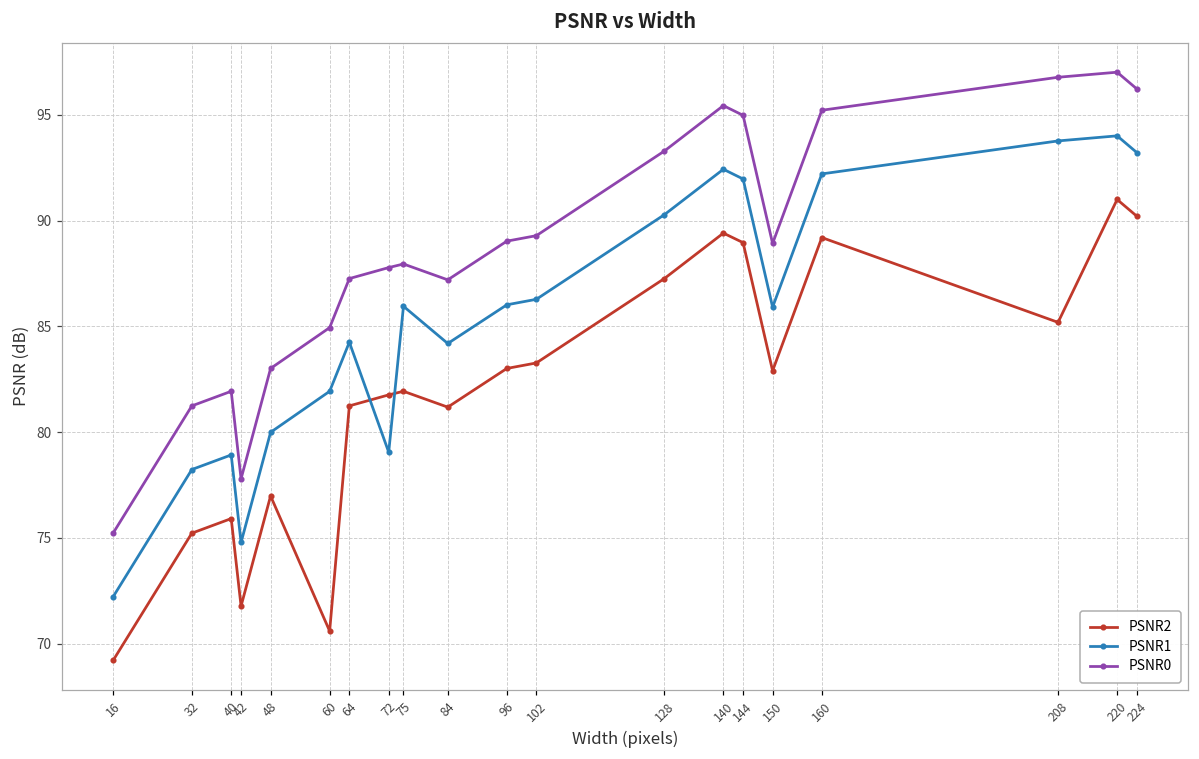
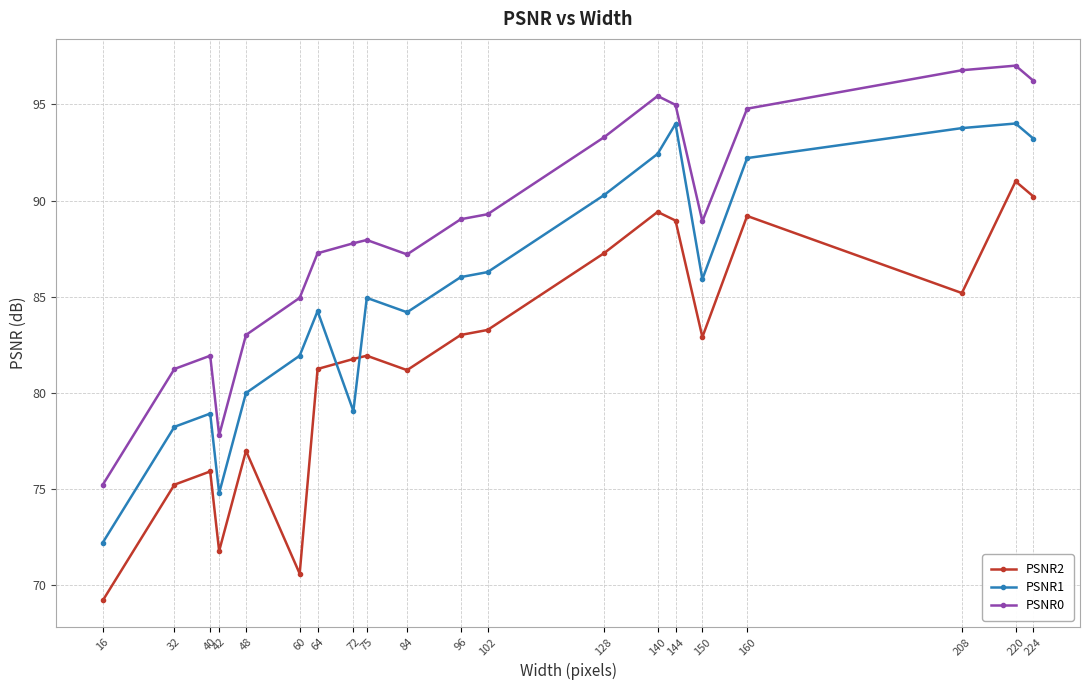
  {
    "PSNR2": {
      "16": 69.2,
      "32": 75.2,
      "40": 75.9,
      "42": 71.8,
      "48": 77.0,
      "60": 70.6,
      "64": 81.2,
      "72": 81.8,
      "75": 81.9,
      "84": 81.2,
      "96": 83.0,
      "102": 83.3,
      "128": 87.3,
      "140": 89.4,
      "144": 89.0,
      "150": 82.9,
      "160": 89.2,
      "208": 85.2,
      "220": 91.0,
      "224": 90.2
    },
    "PSNR1": {
      "16": 72.2,
      "32": 78.2,
      "40": 78.9,
      "42": 74.8,
      "48": 80.0,
      "60": 81.9,
      "64": 84.3,
      "72": 79.1,
-     "75": 86.0,
+     "75": 84.9,
      "84": 84.2,
      "96": 86.0,
      "102": 86.3,
      "128": 90.3,
      "140": 92.4,
-     "144": 92.0,
+     "144": 94.0,
      "150": 85.9,
      "160": 92.2,
      "208": 93.8,
      "220": 94.0,
      "224": 93.2
    },
    "PSNR0": {
      "16": 75.2,
      "32": 81.2,
      "40": 81.9,
      "42": 77.8,
      "48": 83.0,
      "60": 84.9,
      "64": 87.3,
      "72": 87.8,
      "75": 88.0,
      "84": 87.2,
      "96": 89.0,
      "102": 89.3,
      "128": 93.3,
      "140": 95.4,
      "144": 95.0,
      "150": 88.9,
-     "160": 95.2,
+     "160": 94.8,
      "208": 96.8,
      "220": 97.0,
      "224": 96.2
    }
  }
